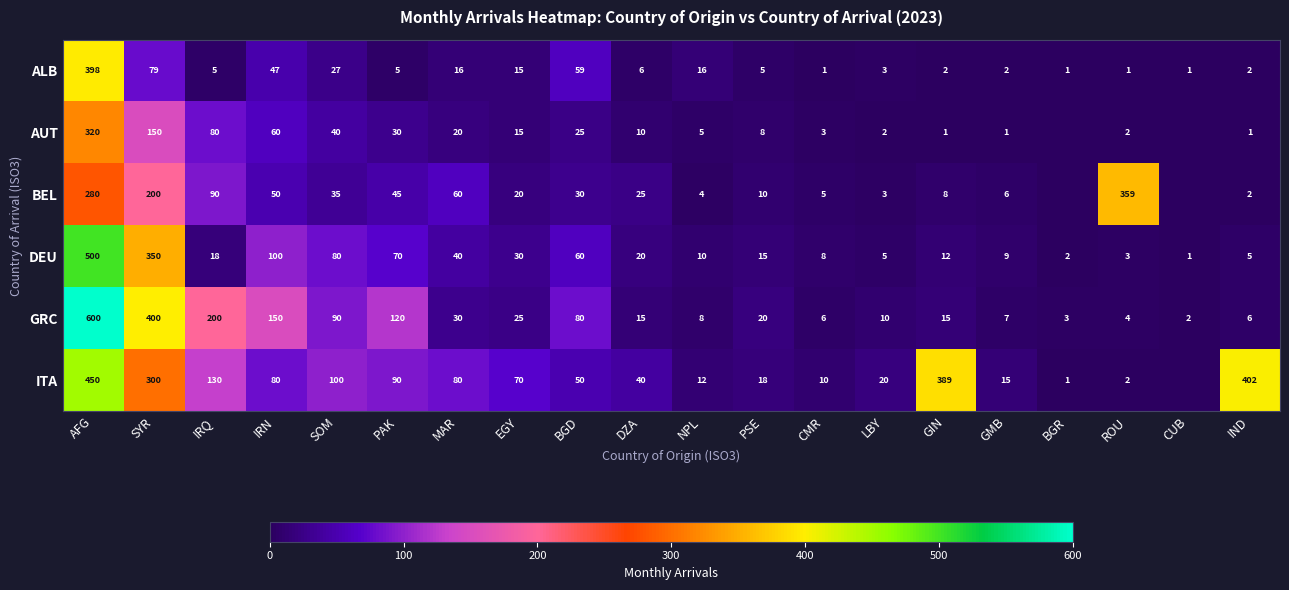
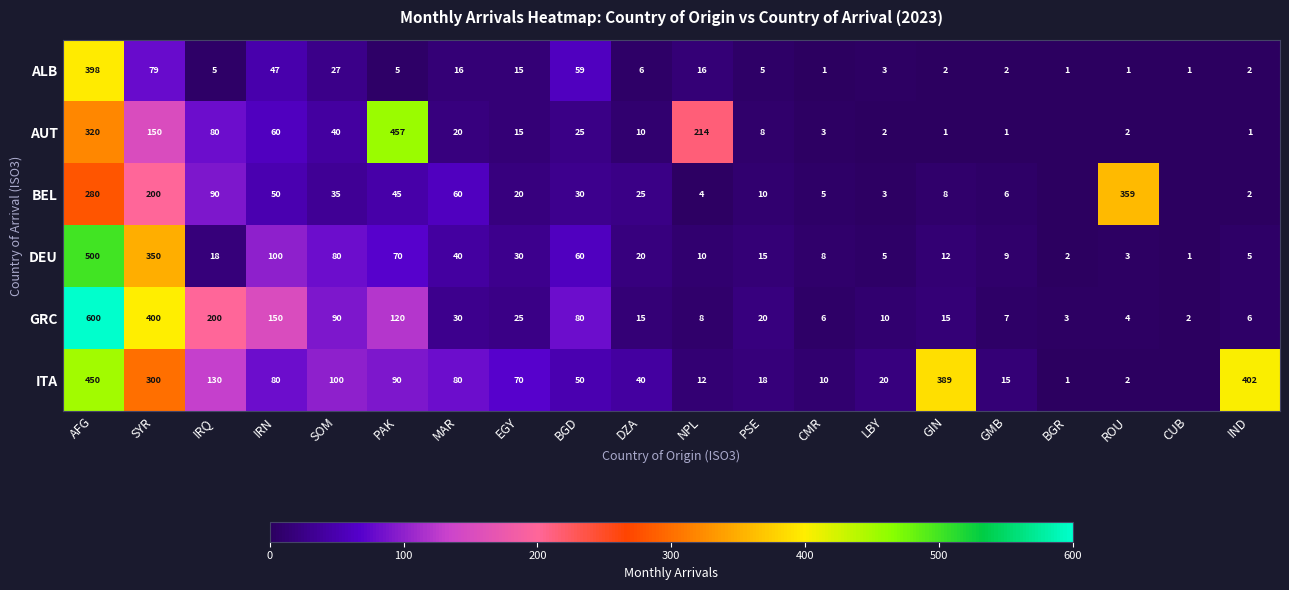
  {
    "ALB": {
      "AFG": 398,
      "SYR": 79,
      "IRQ": 5,
      "IRN": 47,
      "SOM": 27,
      "PAK": 5,
      "MAR": 16,
      "EGY": 15,
      "BGD": 59,
      "DZA": 6,
      "NPL": 16,
      "PSE": 5,
      "CMR": 1,
      "LBY": 3,
      "GIN": 2,
      "GMB": 2,
      "BGR": 1,
      "ROU": 1,
      "CUB": 1,
      "IND": 2
    },
    "AUT": {
      "AFG": 320,
      "SYR": 150,
      "IRQ": 80,
      "IRN": 60,
      "SOM": 40,
-     "PAK": 30,
+     "PAK": 457,
      "MAR": 20,
      "EGY": 15,
      "BGD": 25,
      "DZA": 10,
-     "NPL": 5,
+     "NPL": 214,
      "PSE": 8,
      "CMR": 3,
      "LBY": 2,
      "GIN": 1,
      "GMB": 1,
      "ROU": 2,
      "IND": 1
    },
    "BEL": {
      "AFG": 280,
      "SYR": 200,
      "IRQ": 90,
      "IRN": 50,
      "SOM": 35,
      "PAK": 45,
      "MAR": 60,
      "EGY": 20,
      "BGD": 30,
      "DZA": 25,
      "NPL": 4,
      "PSE": 10,
      "CMR": 5,
      "LBY": 3,
      "GIN": 8,
      "GMB": 6,
      "ROU": 359,
      "IND": 2
    },
    "DEU": {
      "AFG": 500,
      "SYR": 350,
      "IRQ": 18,
      "IRN": 100,
      "SOM": 80,
      "PAK": 70,
      "MAR": 40,
      "EGY": 30,
      "BGD": 60,
      "DZA": 20,
      "NPL": 10,
      "PSE": 15,
      "CMR": 8,
      "LBY": 5,
      "GIN": 12,
      "GMB": 9,
      "BGR": 2,
      "ROU": 3,
      "CUB": 1,
      "IND": 5
    },
    "GRC": {
      "AFG": 600,
      "SYR": 400,
      "IRQ": 200,
      "IRN": 150,
      "SOM": 90,
      "PAK": 120,
      "MAR": 30,
      "EGY": 25,
      "BGD": 80,
      "DZA": 15,
      "NPL": 8,
      "PSE": 20,
      "CMR": 6,
      "LBY": 10,
      "GIN": 15,
      "GMB": 7,
      "BGR": 3,
      "ROU": 4,
      "CUB": 2,
      "IND": 6
    },
    "ITA": {
      "AFG": 450,
      "SYR": 300,
      "IRQ": 130,
      "IRN": 80,
      "SOM": 100,
      "PAK": 90,
      "MAR": 80,
      "EGY": 70,
      "BGD": 50,
      "DZA": 40,
      "NPL": 12,
      "PSE": 18,
      "CMR": 10,
      "LBY": 20,
      "GIN": 389,
      "GMB": 15,
      "BGR": 1,
      "ROU": 2,
      "IND": 402
    }
  }
